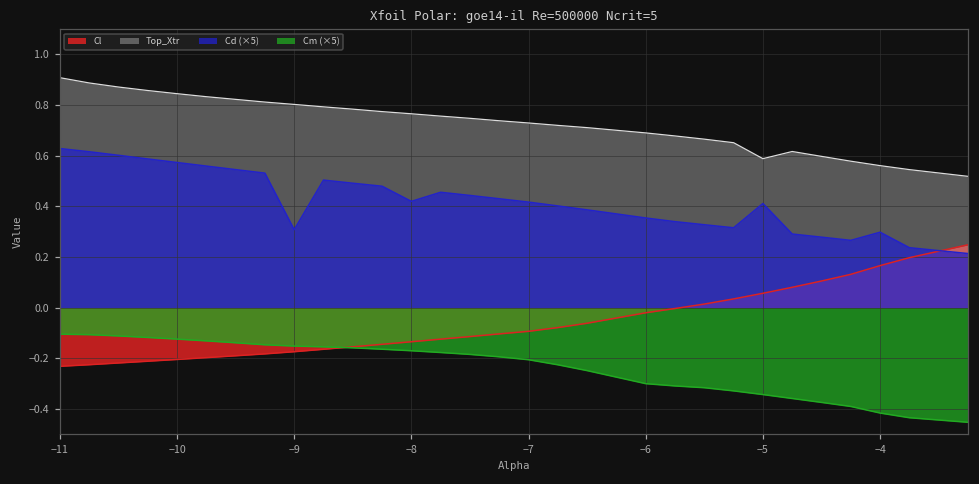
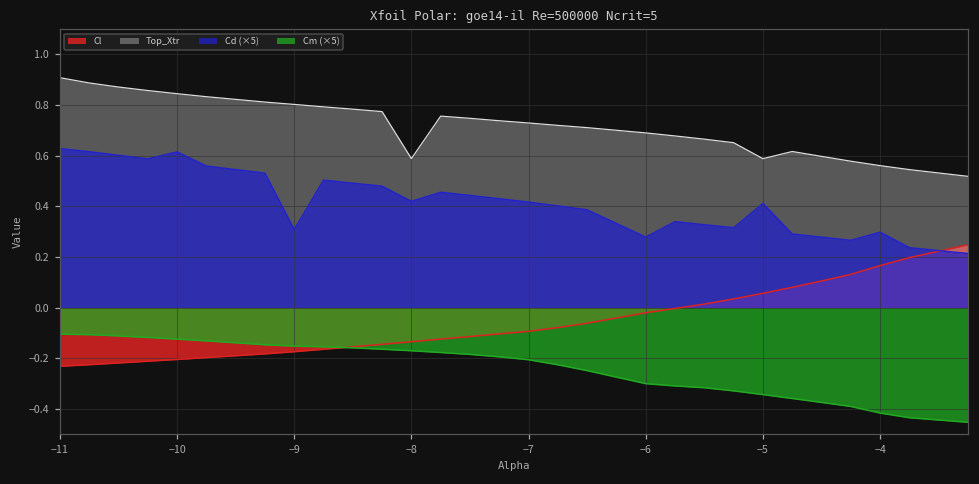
  {
    "Top_Xtr": {
      "−11": 0.91,
      "−10": 0.84,
      "−9": 0.80,
-     "−8": 0.77,
+     "−8": 0.59,
      "−7": 0.73,
      "−6": 0.69,
      "−5": 0.59,
      "−4": 0.56
    },
    "Cd (×5)": {
      "−11": 0.63,
-     "−10": 0.57,
+     "−10": 0.61,
      "−9": 0.31,
      "−8": 0.42,
      "−7": 0.42,
-     "−6": 0.35,
+     "−6": 0.28,
      "−5": 0.41,
      "−4": 0.30
    }
  }
